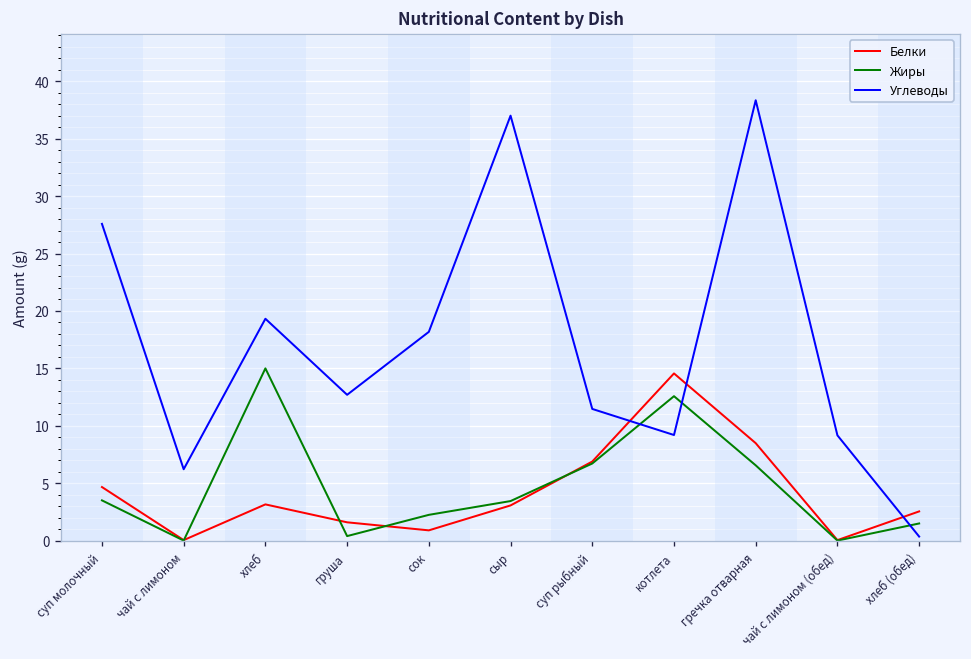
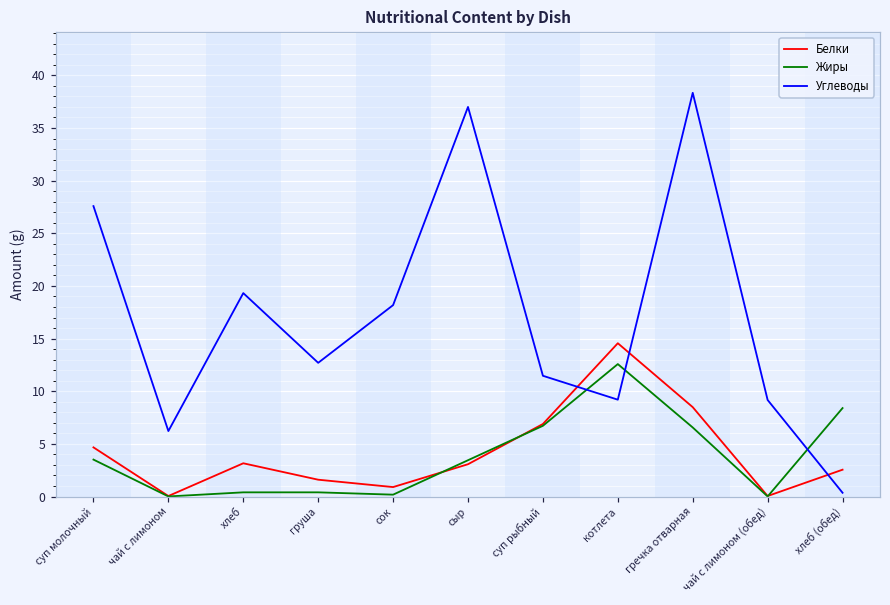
  {
    "Белки": {
      "суп молочный": 5,
      "хлеб": 3,
      "груша": 2,
      "сок": 1,
      "сыр": 3,
      "котлета": 15,
      "гречка отварная": 8,
      "хлеб (обед)": 3
    },
    "Жиры": {
      "суп молочный": 4,
-     "хлеб": 15,
+     "хлеб": 0,
      "груша": 0,
-     "сок": 2,
+     "сок": 0,
      "сыр": 3,
      "котлета": 13,
      "гречка отварная": 7,
-     "хлеб (обед)": 2
+     "хлеб (обед)": 8
    },
    "Углеводы": {
      "суп молочный": 28,
      "чай с лимоном": 6,
      "хлеб": 19,
      "груша": 13,
      "сок": 18,
      "сыр": 37,
      "суп рыбный": 11,
      "котлета": 9,
      "гречка отварная": 38,
      "чай с лимоном (обед)": 9,
      "хлеб (обед)": 0
    }
  }
